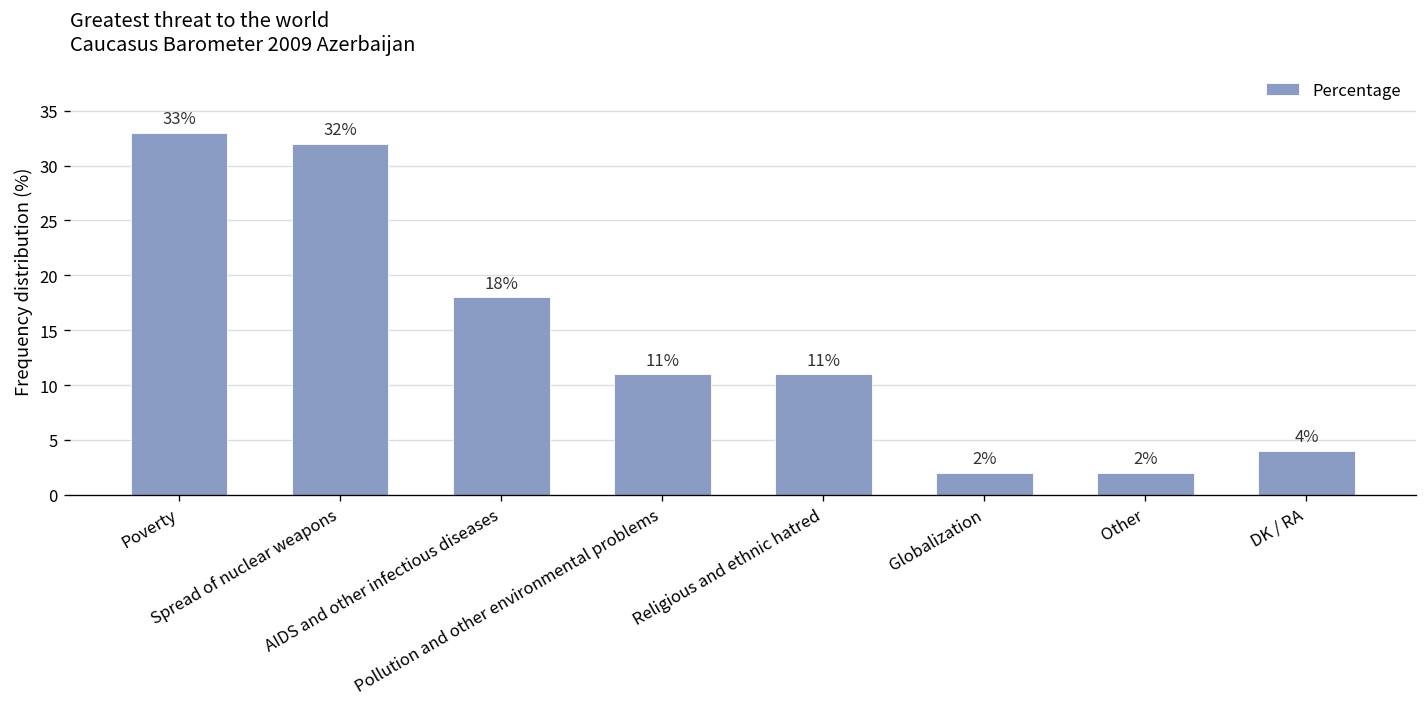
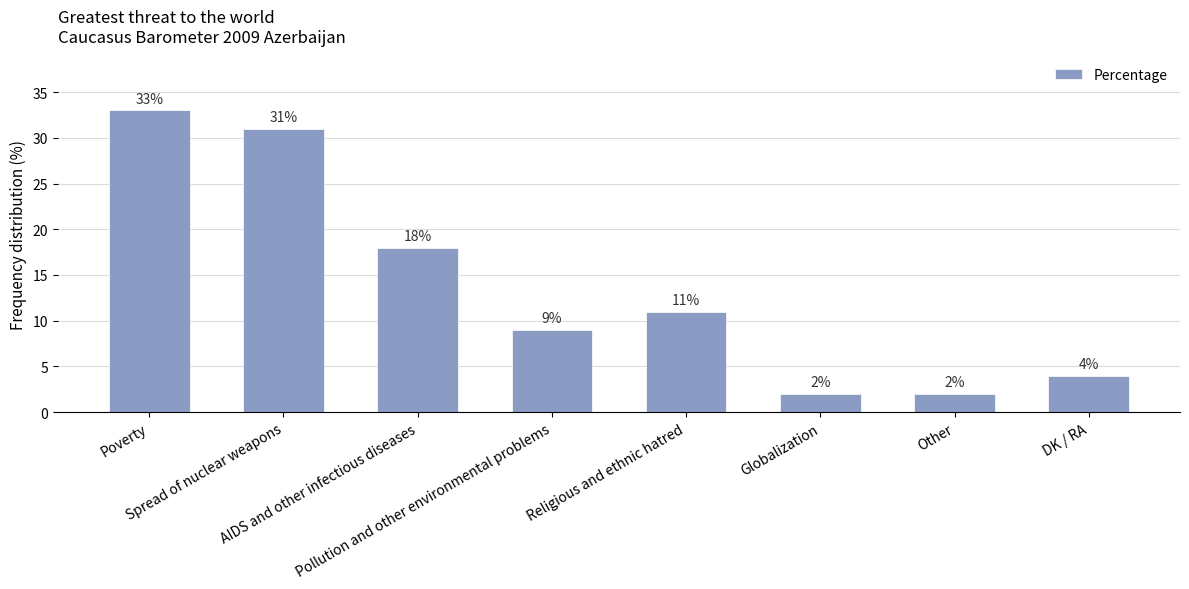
  {
    "Poverty": "33%",
-   "Spread of nuclear weapons": "32%",
+   "Spread of nuclear weapons": "31%",
    "AIDS and other infectious diseases": "18%",
-   "Pollution and other environmental problems": "11%",
+   "Pollution and other environmental problems": "9%",
    "Religious and ethnic hatred": "11%",
    "Globalization": "2%",
    "Other": "2%",
    "DK / RA": "4%"
  }
